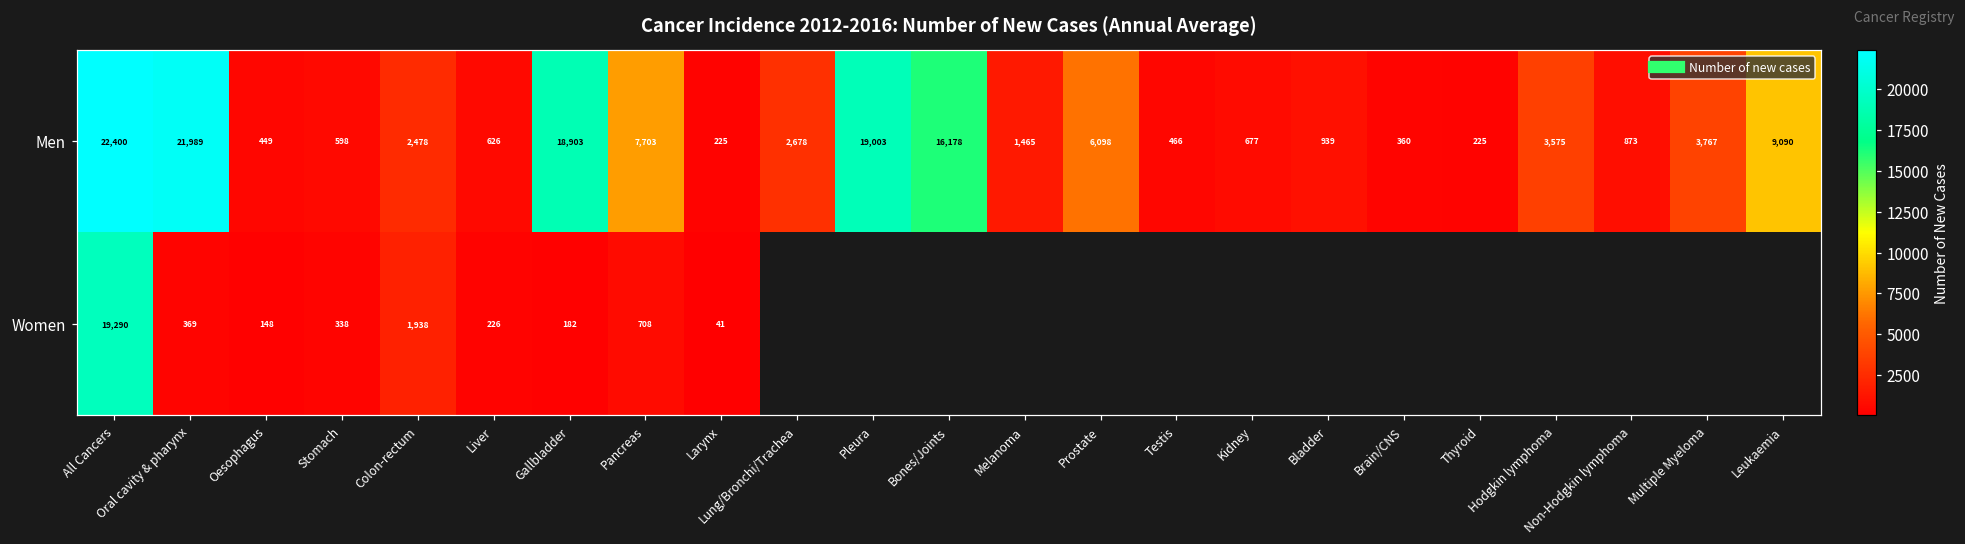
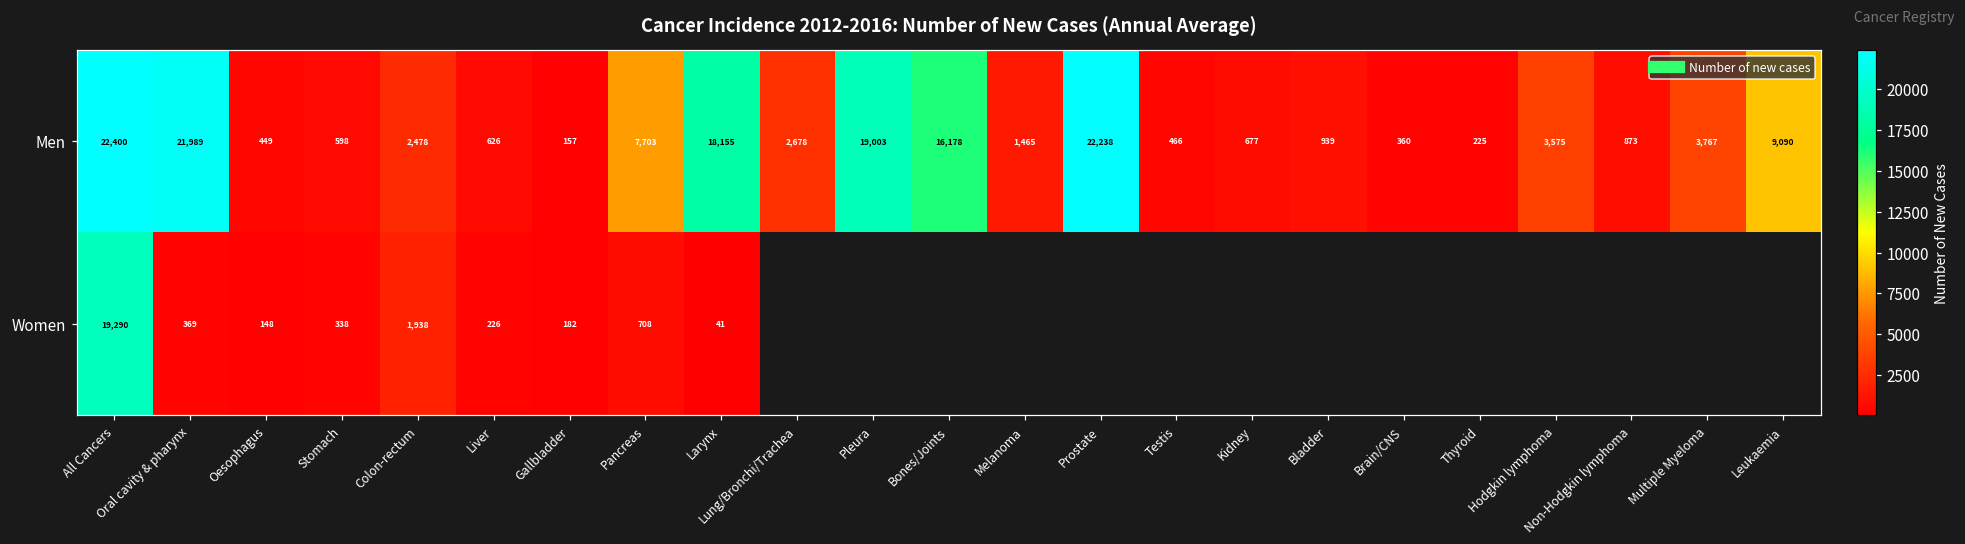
  {
    "Men": {
      "All Cancers": "22,400",
      "Oral cavity & pharynx": "21,989",
      "Oesophagus": "449",
      "Stomach": "598",
      "Colon-rectum": "2,478",
      "Liver": "626",
-     "Gallbladder": "18,903",
+     "Gallbladder": "157",
      "Pancreas": "7,703",
-     "Larynx": "225",
+     "Larynx": "18,155",
      "Lung/Bronchi/Trachea": "2,678",
      "Pleura": "19,003",
      "Bones/Joints": "16,178",
      "Melanoma": "1,465",
-     "Prostate": "6,098",
+     "Prostate": "22,238",
      "Testis": "466",
      "Kidney": "677",
      "Bladder": "939",
      "Brain/CNS": "360",
      "Thyroid": "225",
      "Hodgkin lymphoma": "3,575",
      "Non-Hodgkin lymphoma": "873",
      "Multiple Myeloma": "3,767",
      "Leukaemia": "9,090"
    },
    "Women": {
      "All Cancers": "19,290",
      "Oral cavity & pharynx": "369",
      "Oesophagus": "148",
      "Stomach": "338",
      "Colon-rectum": "1,938",
      "Liver": "226",
      "Gallbladder": "182",
      "Pancreas": "708",
      "Larynx": "41"
    }
  }
